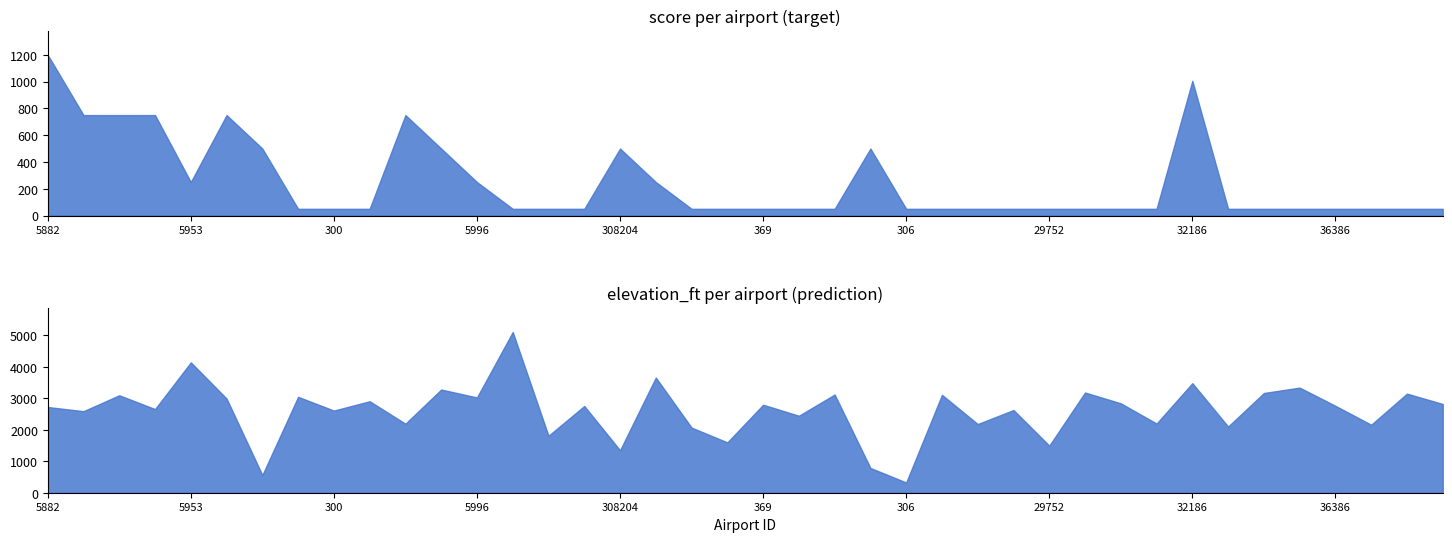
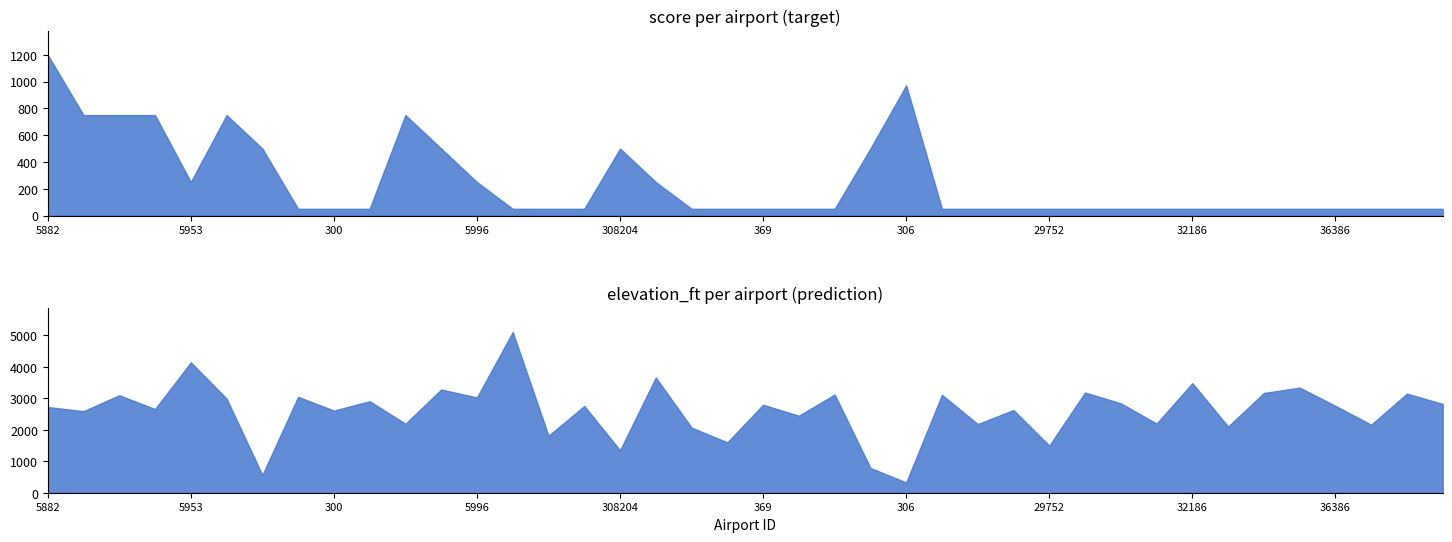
  {
    "score per airport (target)": {
      "5882": 1200,
      "5953": 250,
      "300": 50,
      "5996": 250,
      "308204": 500,
      "369": 50,
-     "306": 50,
+     "306": 970,
      "29752": 50,
-     "32186": 1010,
+     "32186": 50,
      "36386": 50
    },
    "elevation_ft per airport (prediction)": {
      "5882": 2700,
      "5953": 4100,
      "300": 2600,
      "5996": 3000,
      "308204": 1300,
      "369": 2800,
      "306": 300,
      "29752": 1500,
      "32186": 3500,
      "36386": 2800
    }
  }
